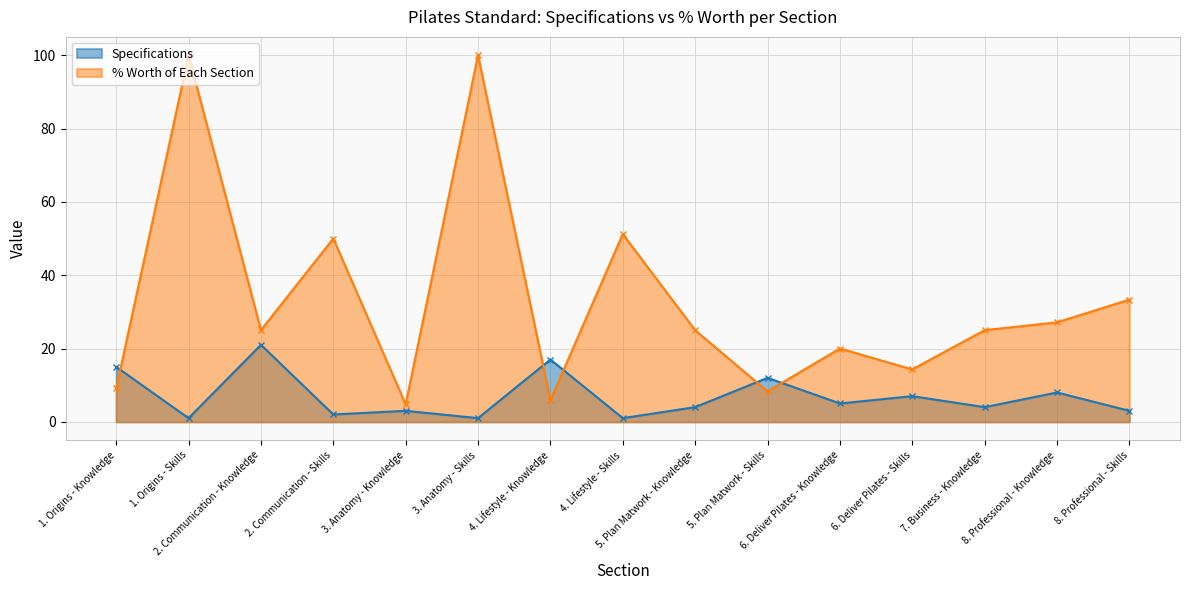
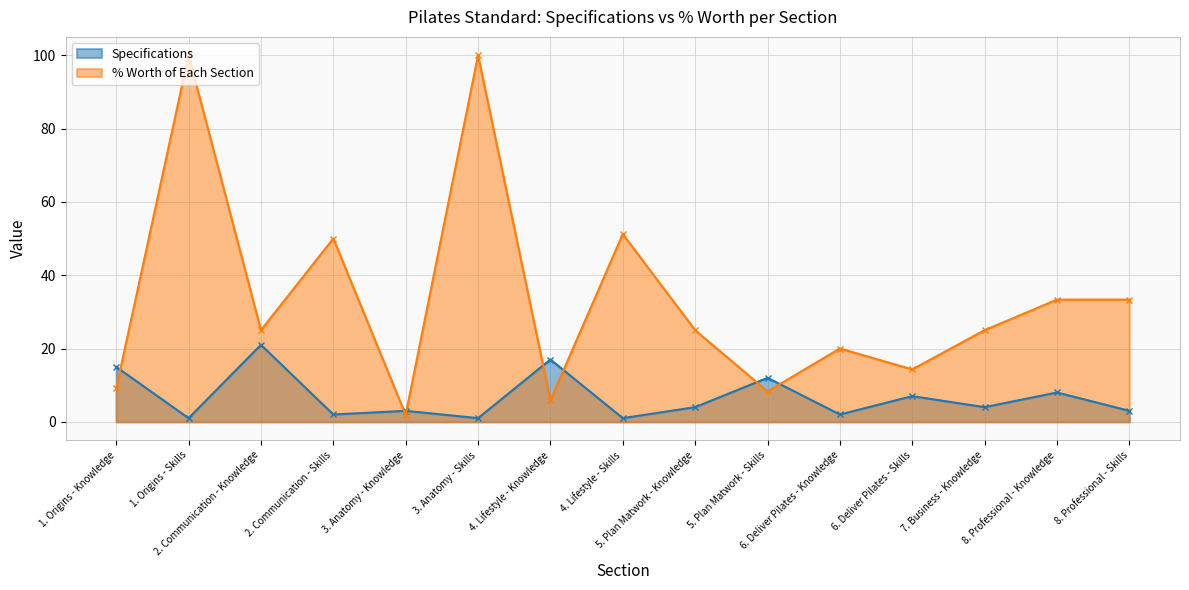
  {
    "Specifications": {
      "1. Origins - Knowledge": 15,
      "1. Origins - Skills": 1,
      "2. Communication - Knowledge": 21,
      "2. Communication - Skills": 2,
      "3. Anatomy - Knowledge": 3,
      "3. Anatomy - Skills": 1,
      "4. Lifestyle - Knowledge": 17,
      "4. Lifestyle - Skills": 1,
      "5. Plan Matwork - Knowledge": 4,
      "5. Plan Matwork - Skills": 12,
-     "6. Deliver Pilates - Knowledge": 5,
+     "6. Deliver Pilates - Knowledge": 2,
      "6. Deliver Pilates - Skills": 7,
      "7. Business - Knowledge": 4,
      "8. Professional - Knowledge": 8,
      "8. Professional - Skills": 3
    },
    "% Worth of Each Section": {
      "1. Origins - Knowledge": 9,
      "2. Communication - Knowledge": 25,
      "2. Communication - Skills": 50,
-     "3. Anatomy - Knowledge": 5,
+     "3. Anatomy - Knowledge": 2,
      "3. Anatomy - Skills": 100,
      "4. Lifestyle - Knowledge": 6,
      "4. Lifestyle - Skills": 51,
      "5. Plan Matwork - Knowledge": 25,
      "5. Plan Matwork - Skills": 8,
      "6. Deliver Pilates - Knowledge": 20,
      "6. Deliver Pilates - Skills": 14,
      "7. Business - Knowledge": 25,
-     "8. Professional - Knowledge": 27,
+     "8. Professional - Knowledge": 33,
      "8. Professional - Skills": 33
    }
  }
